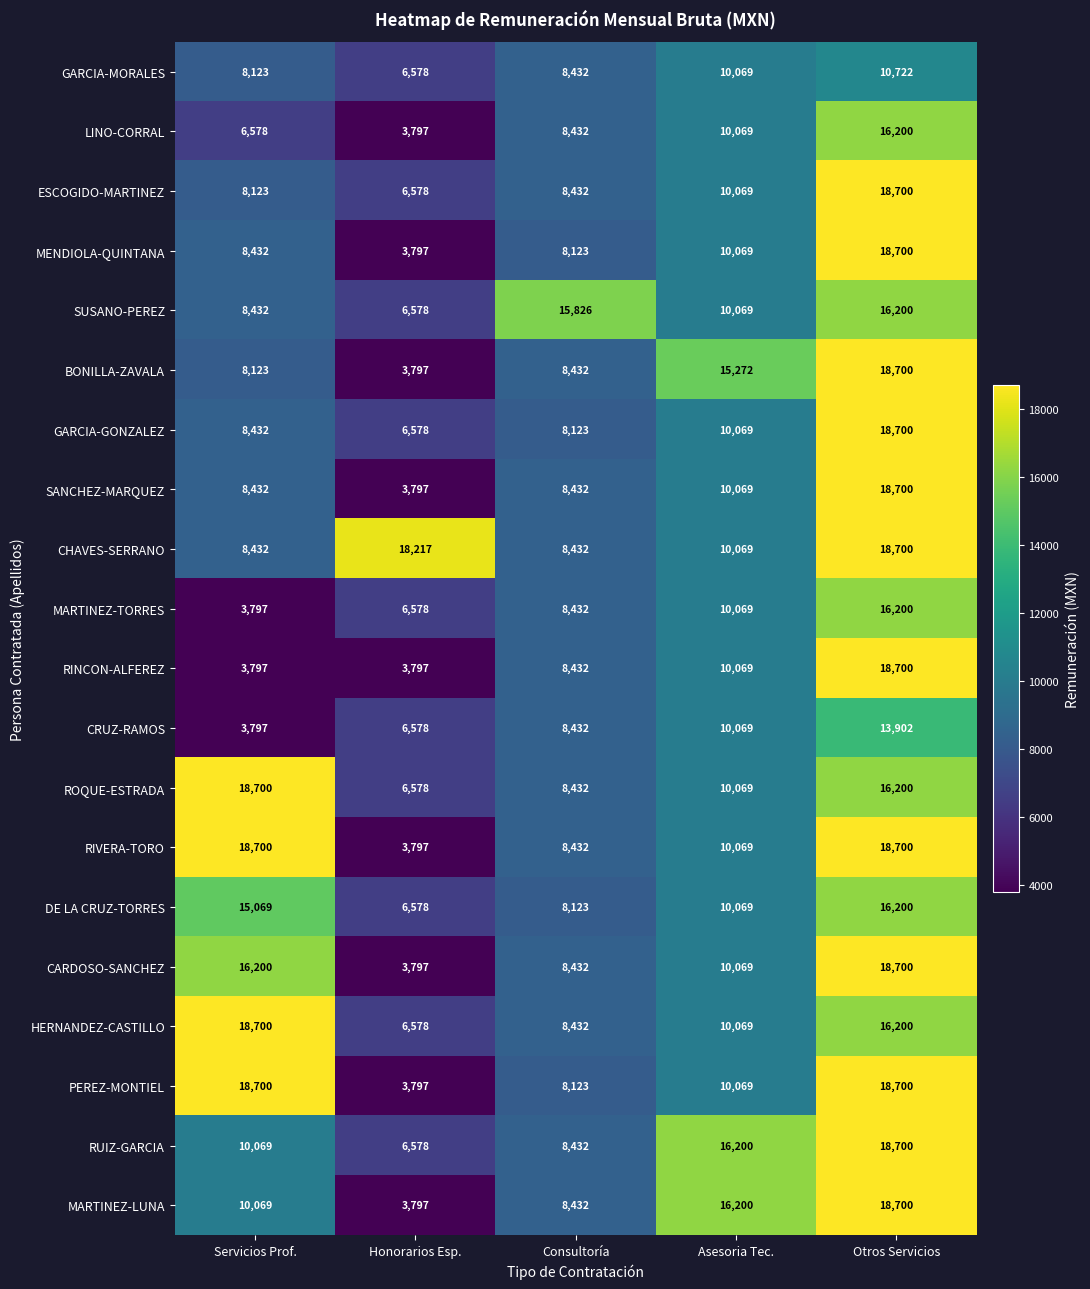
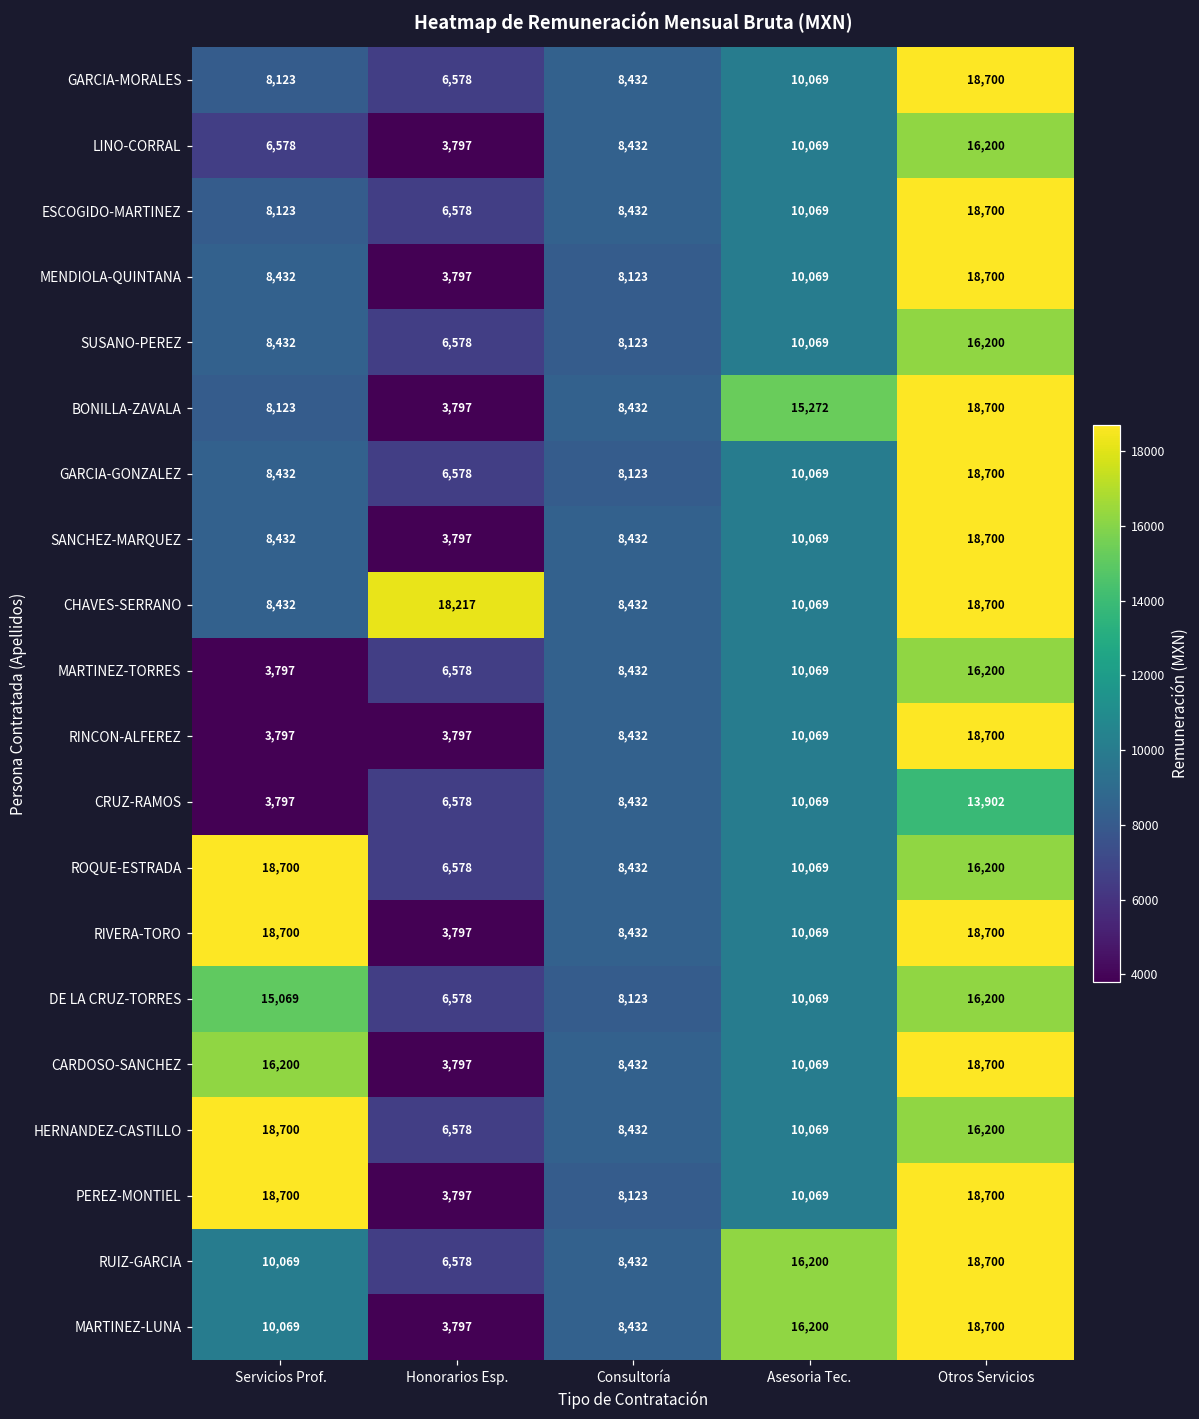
  {
    "GARCIA-MORALES": {
      "Servicios Prof.": "8,123",
      "Honorarios Esp.": "6,578",
      "Consultoría": "8,432",
      "Asesoria Tec.": "10,069",
-     "Otros Servicios": "10,722"
+     "Otros Servicios": "18,700"
    },
    "LINO-CORRAL": {
      "Servicios Prof.": "6,578",
      "Honorarios Esp.": "3,797",
      "Consultoría": "8,432",
      "Asesoria Tec.": "10,069",
      "Otros Servicios": "16,200"
    },
    "ESCOGIDO-MARTINEZ": {
      "Servicios Prof.": "8,123",
      "Honorarios Esp.": "6,578",
      "Consultoría": "8,432",
      "Asesoria Tec.": "10,069",
      "Otros Servicios": "18,700"
    },
    "MENDIOLA-QUINTANA": {
      "Servicios Prof.": "8,432",
      "Honorarios Esp.": "3,797",
      "Consultoría": "8,123",
      "Asesoria Tec.": "10,069",
      "Otros Servicios": "18,700"
    },
    "SUSANO-PEREZ": {
      "Servicios Prof.": "8,432",
      "Honorarios Esp.": "6,578",
-     "Consultoría": "15,826",
+     "Consultoría": "8,123",
      "Asesoria Tec.": "10,069",
      "Otros Servicios": "16,200"
    },
    "BONILLA-ZAVALA": {
      "Servicios Prof.": "8,123",
      "Honorarios Esp.": "3,797",
      "Consultoría": "8,432",
      "Asesoria Tec.": "15,272",
      "Otros Servicios": "18,700"
    },
    "GARCIA-GONZALEZ": {
      "Servicios Prof.": "8,432",
      "Honorarios Esp.": "6,578",
      "Consultoría": "8,123",
      "Asesoria Tec.": "10,069",
      "Otros Servicios": "18,700"
    },
    "SANCHEZ-MARQUEZ": {
      "Servicios Prof.": "8,432",
      "Honorarios Esp.": "3,797",
      "Consultoría": "8,432",
      "Asesoria Tec.": "10,069",
      "Otros Servicios": "18,700"
    },
    "CHAVES-SERRANO": {
      "Servicios Prof.": "8,432",
      "Honorarios Esp.": "18,217",
      "Consultoría": "8,432",
      "Asesoria Tec.": "10,069",
      "Otros Servicios": "18,700"
    },
    "MARTINEZ-TORRES": {
      "Servicios Prof.": "3,797",
      "Honorarios Esp.": "6,578",
      "Consultoría": "8,432",
      "Asesoria Tec.": "10,069",
      "Otros Servicios": "16,200"
    },
    "RINCON-ALFEREZ": {
      "Servicios Prof.": "3,797",
      "Honorarios Esp.": "3,797",
      "Consultoría": "8,432",
      "Asesoria Tec.": "10,069",
      "Otros Servicios": "18,700"
    },
    "CRUZ-RAMOS": {
      "Servicios Prof.": "3,797",
      "Honorarios Esp.": "6,578",
      "Consultoría": "8,432",
      "Asesoria Tec.": "10,069",
      "Otros Servicios": "13,902"
    },
    "ROQUE-ESTRADA": {
      "Servicios Prof.": "18,700",
      "Honorarios Esp.": "6,578",
      "Consultoría": "8,432",
      "Asesoria Tec.": "10,069",
      "Otros Servicios": "16,200"
    },
    "RIVERA-TORO": {
      "Servicios Prof.": "18,700",
      "Honorarios Esp.": "3,797",
      "Consultoría": "8,432",
      "Asesoria Tec.": "10,069",
      "Otros Servicios": "18,700"
    },
    "DE LA CRUZ-TORRES": {
      "Servicios Prof.": "15,069",
      "Honorarios Esp.": "6,578",
      "Consultoría": "8,123",
      "Asesoria Tec.": "10,069",
      "Otros Servicios": "16,200"
    },
    "CARDOSO-SANCHEZ": {
      "Servicios Prof.": "16,200",
      "Honorarios Esp.": "3,797",
      "Consultoría": "8,432",
      "Asesoria Tec.": "10,069",
      "Otros Servicios": "18,700"
    },
    "HERNANDEZ-CASTILLO": {
      "Servicios Prof.": "18,700",
      "Honorarios Esp.": "6,578",
      "Consultoría": "8,432",
      "Asesoria Tec.": "10,069",
      "Otros Servicios": "16,200"
    },
    "PEREZ-MONTIEL": {
      "Servicios Prof.": "18,700",
      "Honorarios Esp.": "3,797",
      "Consultoría": "8,123",
      "Asesoria Tec.": "10,069",
      "Otros Servicios": "18,700"
    },
    "RUIZ-GARCIA": {
      "Servicios Prof.": "10,069",
      "Honorarios Esp.": "6,578",
      "Consultoría": "8,432",
      "Asesoria Tec.": "16,200",
      "Otros Servicios": "18,700"
    },
    "MARTINEZ-LUNA": {
      "Servicios Prof.": "10,069",
      "Honorarios Esp.": "3,797",
      "Consultoría": "8,432",
      "Asesoria Tec.": "16,200",
      "Otros Servicios": "18,700"
    }
  }
